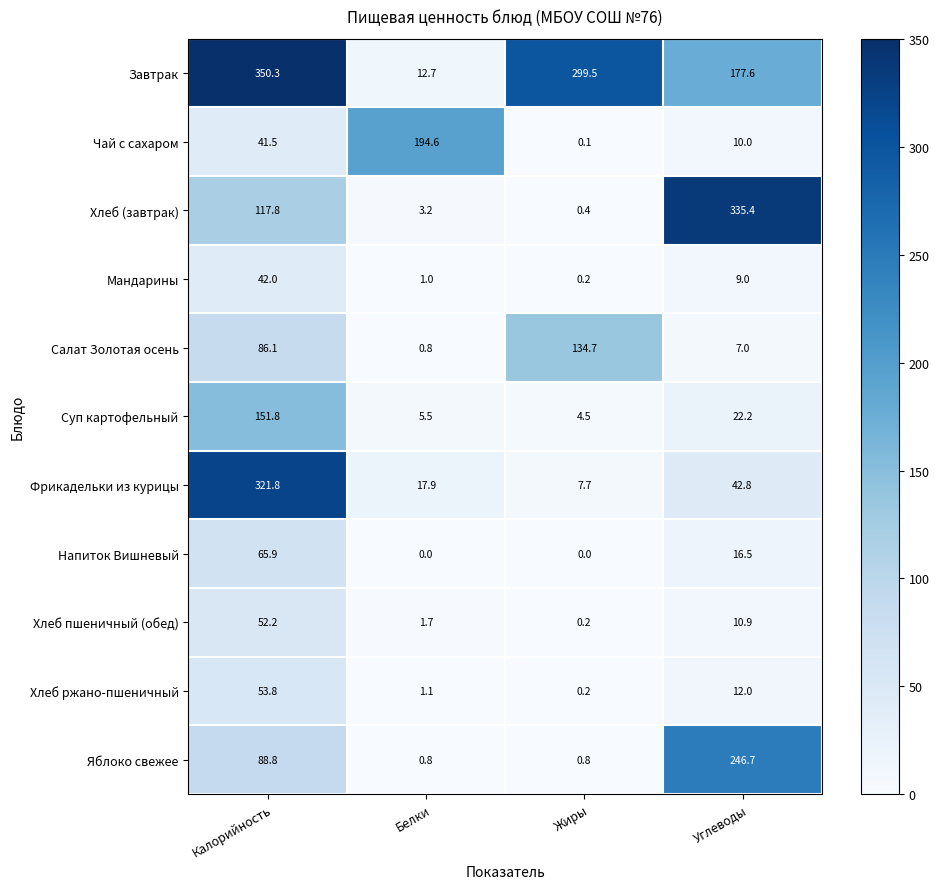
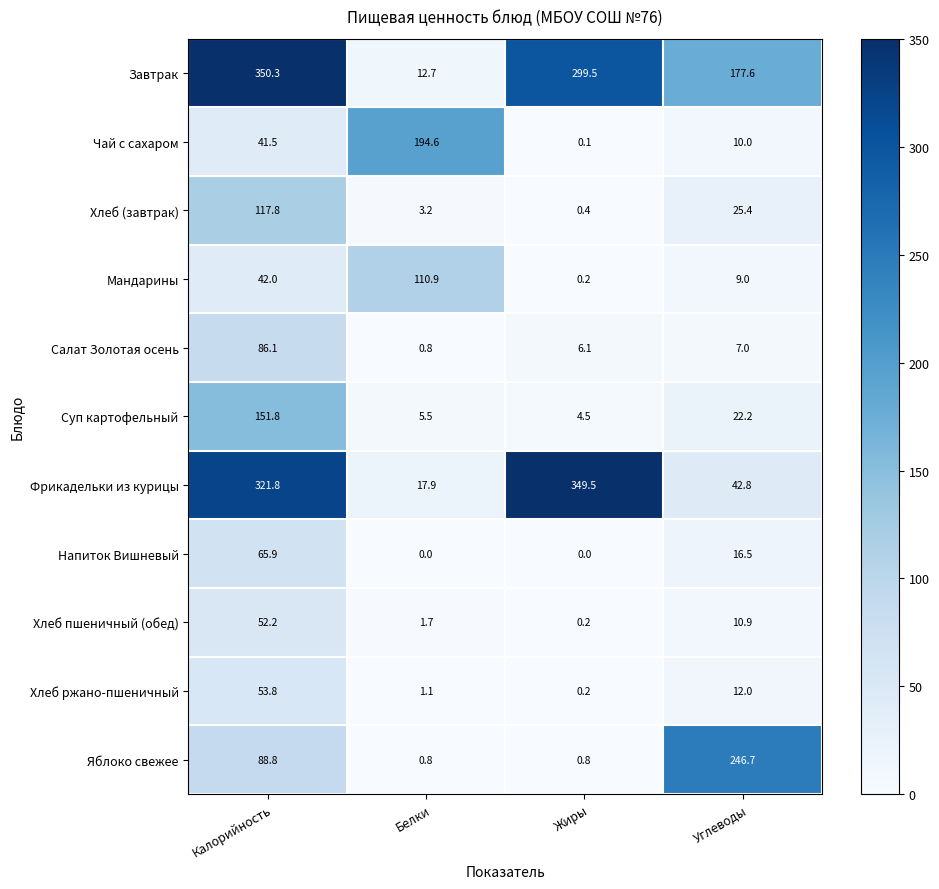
  {
    "Завтрак": {
      "Калорийность": 350.3,
      "Белки": 12.7,
      "Жиры": 299.5,
      "Углеводы": 177.6
    },
    "Чай с сахаром": {
      "Калорийность": 41.5,
      "Белки": 194.6,
      "Жиры": 0.1,
      "Углеводы": 10.0
    },
    "Хлеб (завтрак)": {
      "Калорийность": 117.8,
      "Белки": 3.2,
      "Жиры": 0.4,
-     "Углеводы": 335.4
+     "Углеводы": 25.4
    },
    "Мандарины": {
      "Калорийность": 42.0,
-     "Белки": 1.0,
+     "Белки": 110.9,
      "Жиры": 0.2,
      "Углеводы": 9.0
    },
    "Салат Золотая осень": {
      "Калорийность": 86.1,
      "Белки": 0.8,
-     "Жиры": 134.7,
+     "Жиры": 6.1,
      "Углеводы": 7.0
    },
    "Суп картофельный": {
      "Калорийность": 151.8,
      "Белки": 5.5,
      "Жиры": 4.5,
      "Углеводы": 22.2
    },
    "Фрикадельки из курицы": {
      "Калорийность": 321.8,
      "Белки": 17.9,
-     "Жиры": 7.7,
+     "Жиры": 349.5,
      "Углеводы": 42.8
    },
    "Напиток Вишневый": {
      "Калорийность": 65.9,
      "Белки": 0.0,
      "Жиры": 0.0,
      "Углеводы": 16.5
    },
    "Хлеб пшеничный (обед)": {
      "Калорийность": 52.2,
      "Белки": 1.7,
      "Жиры": 0.2,
      "Углеводы": 10.9
    },
    "Хлеб ржано-пшеничный": {
      "Калорийность": 53.8,
      "Белки": 1.1,
      "Жиры": 0.2,
      "Углеводы": 12.0
    },
    "Яблоко свежее": {
      "Калорийность": 88.8,
      "Белки": 0.8,
      "Жиры": 0.8,
      "Углеводы": 246.7
    }
  }
